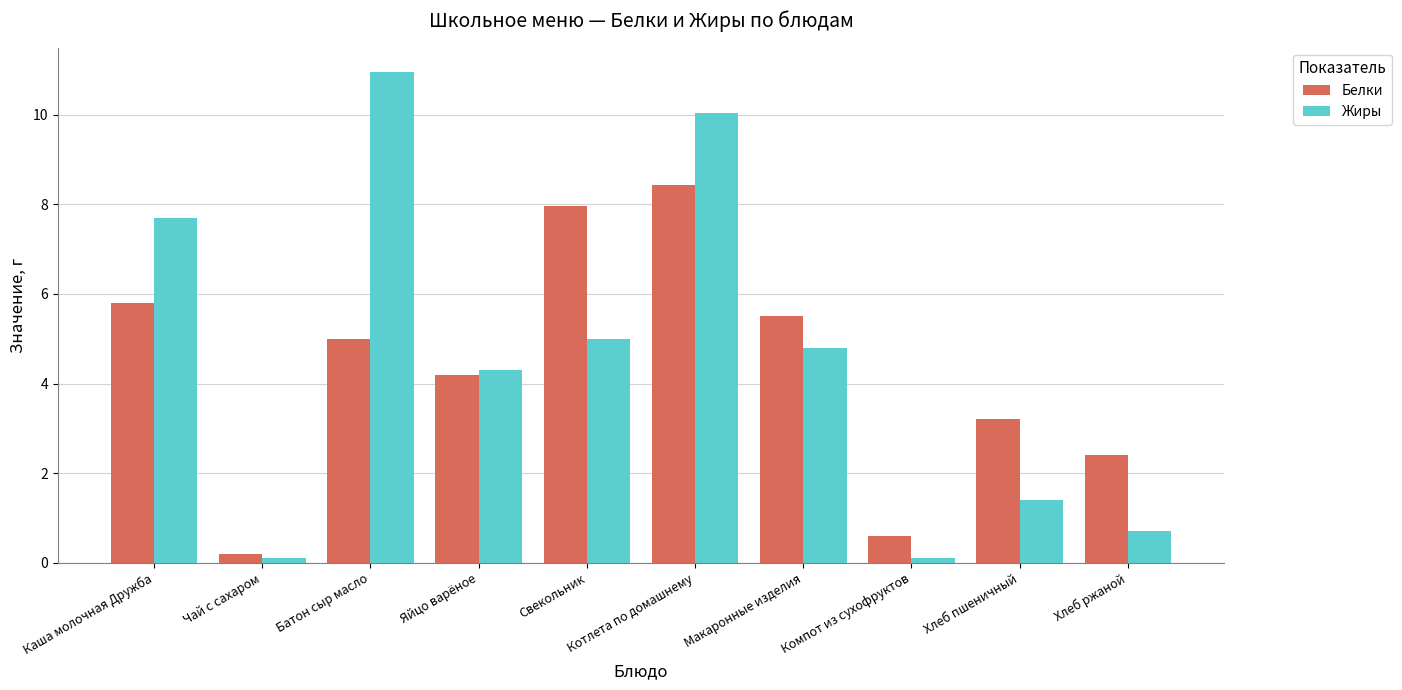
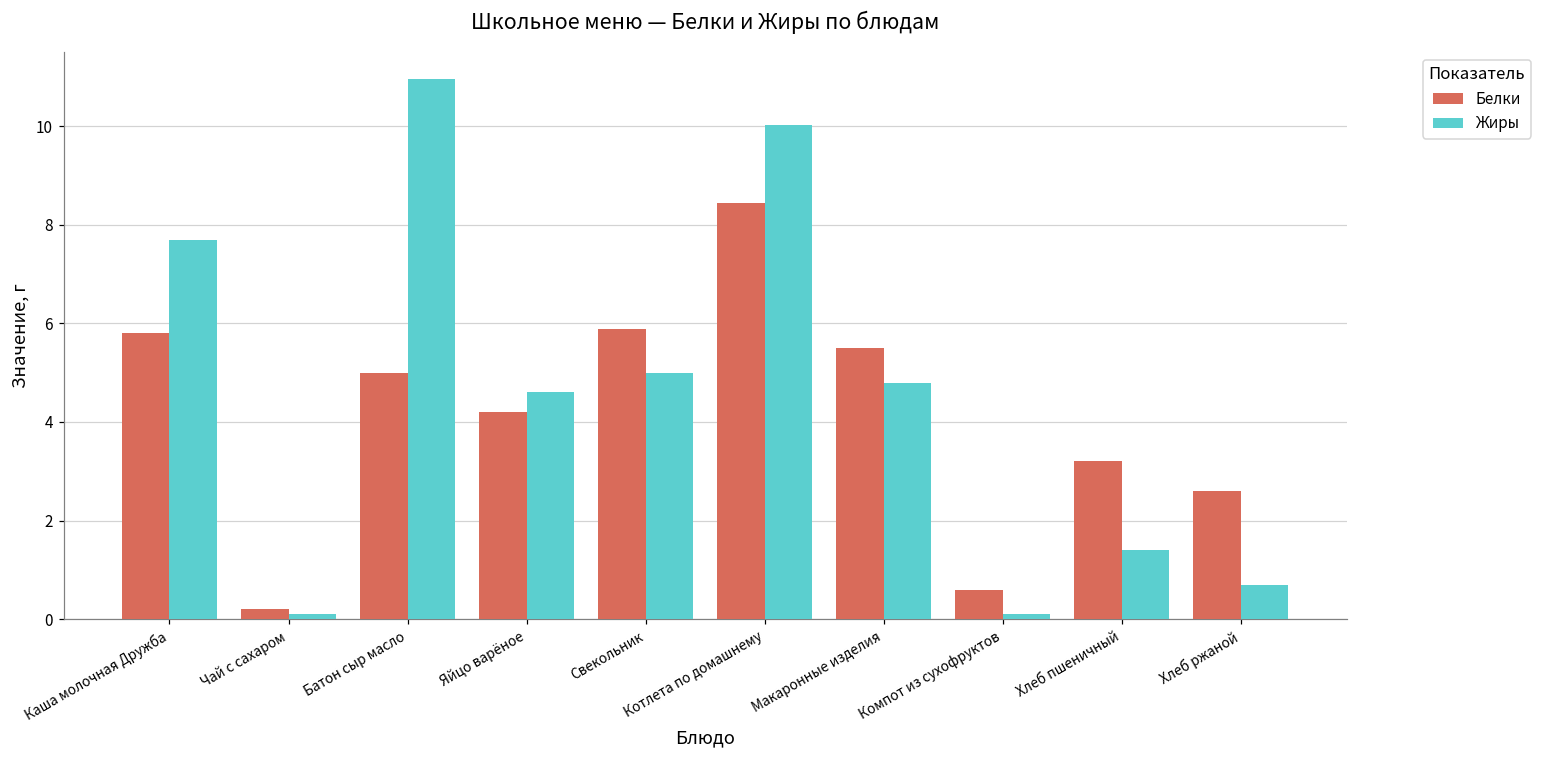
  {
    "Белки": {
      "Каша молочная Дружба": 5.8,
      "Чай с сахаром": 0.2,
      "Батон сыр масло": 5.0,
      "Яйцо варёное": 4.2,
-     "Свекольник": 8.0,
+     "Свекольник": 5.9,
      "Котлета по домашнему": 8.4,
      "Макаронные изделия": 5.5,
      "Компот из сухофруктов": 0.6,
      "Хлеб пшеничный": 3.2,
-     "Хлеб ржаной": 2.4
+     "Хлеб ржаной": 2.6
    },
    "Жиры": {
      "Каша молочная Дружба": 7.7,
      "Чай с сахаром": 0.1,
      "Батон сыр масло": 11.0,
-     "Яйцо варёное": 4.3,
+     "Яйцо варёное": 4.6,
      "Свекольник": 5.0,
      "Котлета по домашнему": 10.0,
      "Макаронные изделия": 4.8,
      "Компот из сухофруктов": 0.1,
      "Хлеб пшеничный": 1.4,
      "Хлеб ржаной": 0.7
    }
  }
